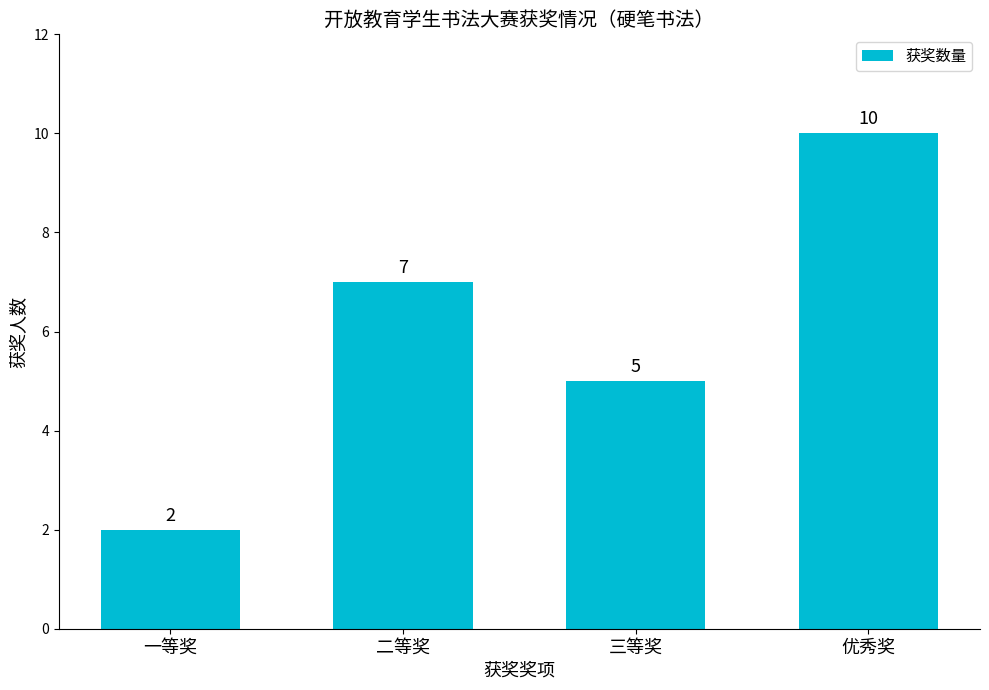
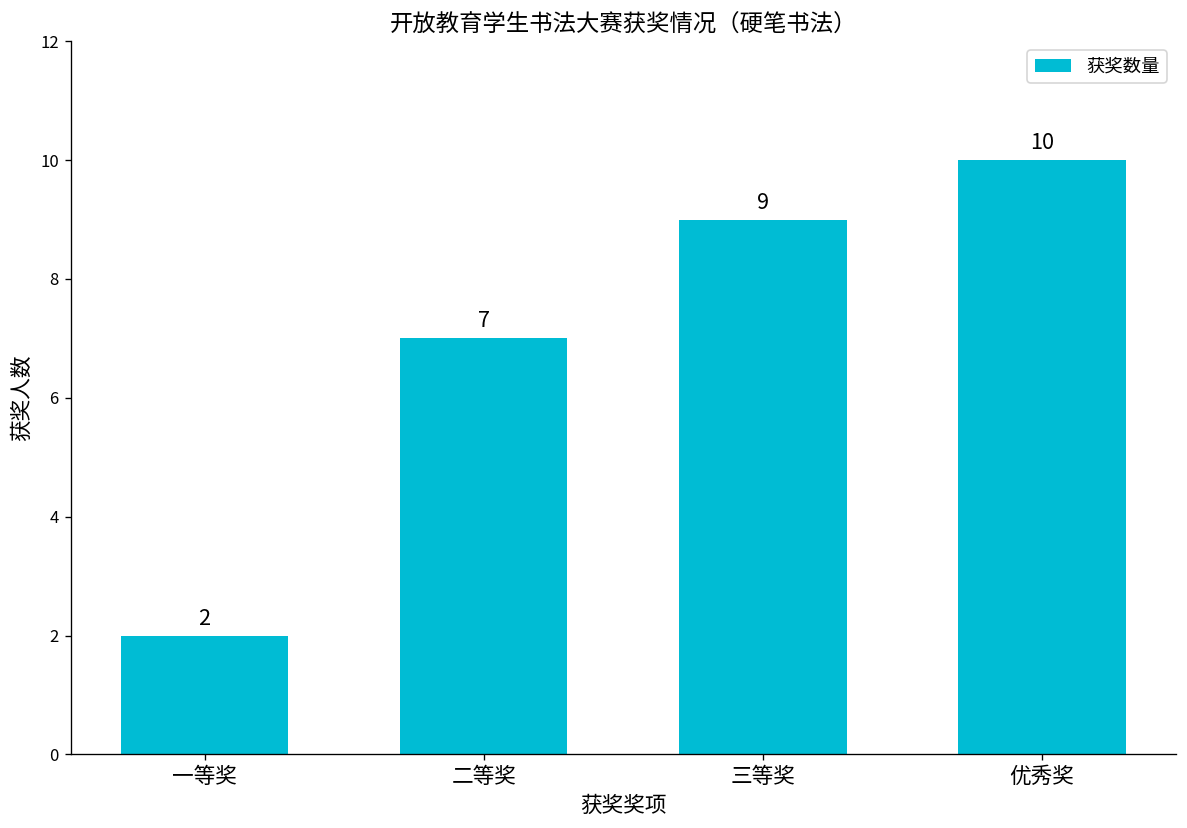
  {
    "一等奖": 2,
    "二等奖": 7,
-   "三等奖": 5,
+   "三等奖": 9,
    "优秀奖": 10
  }
